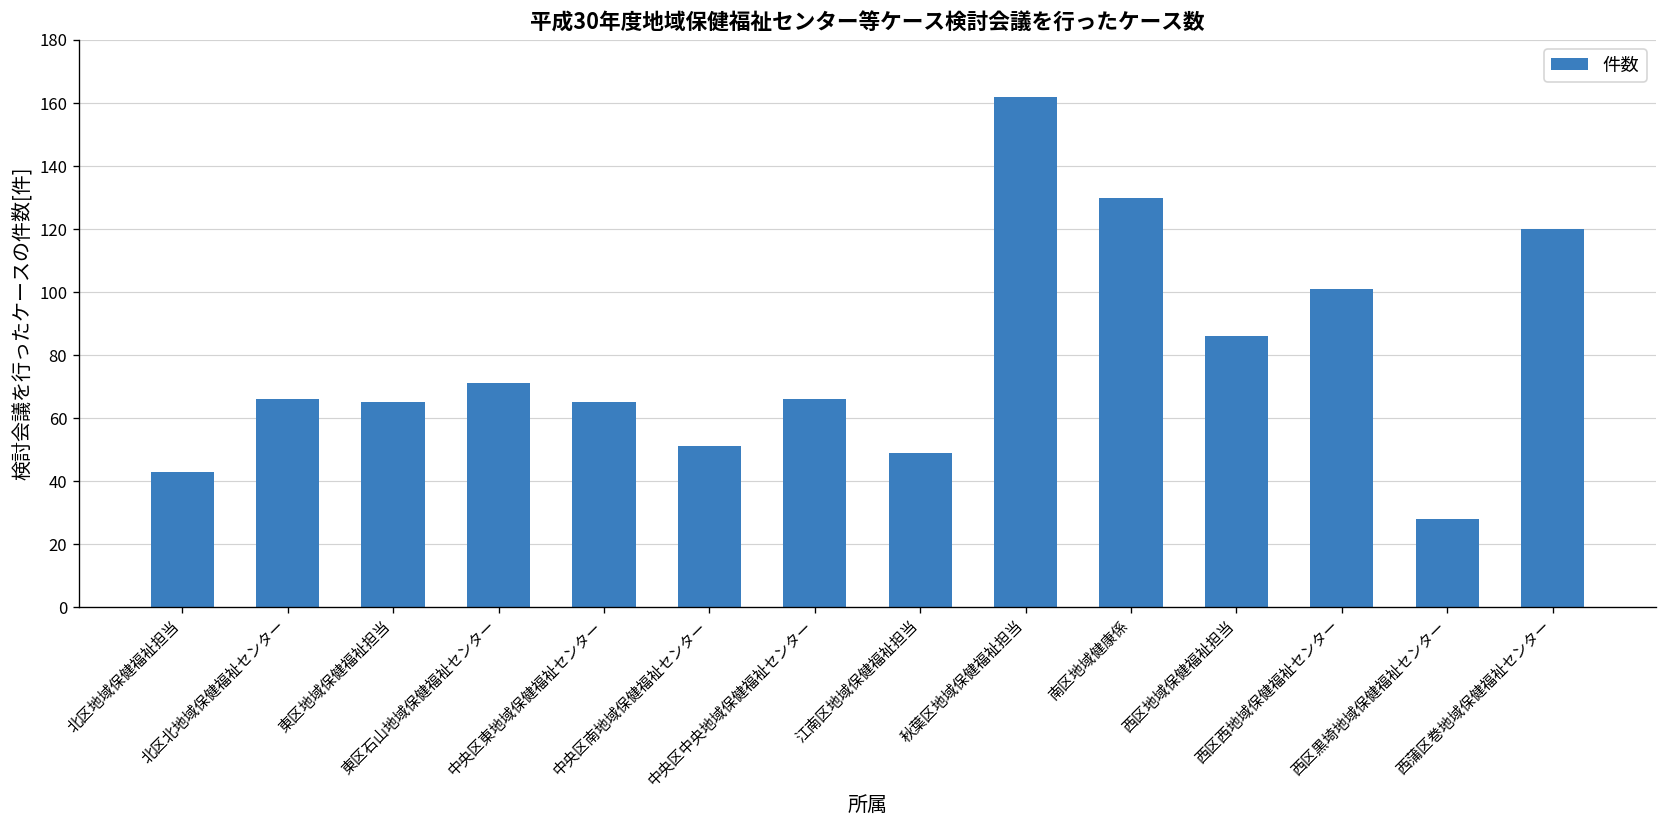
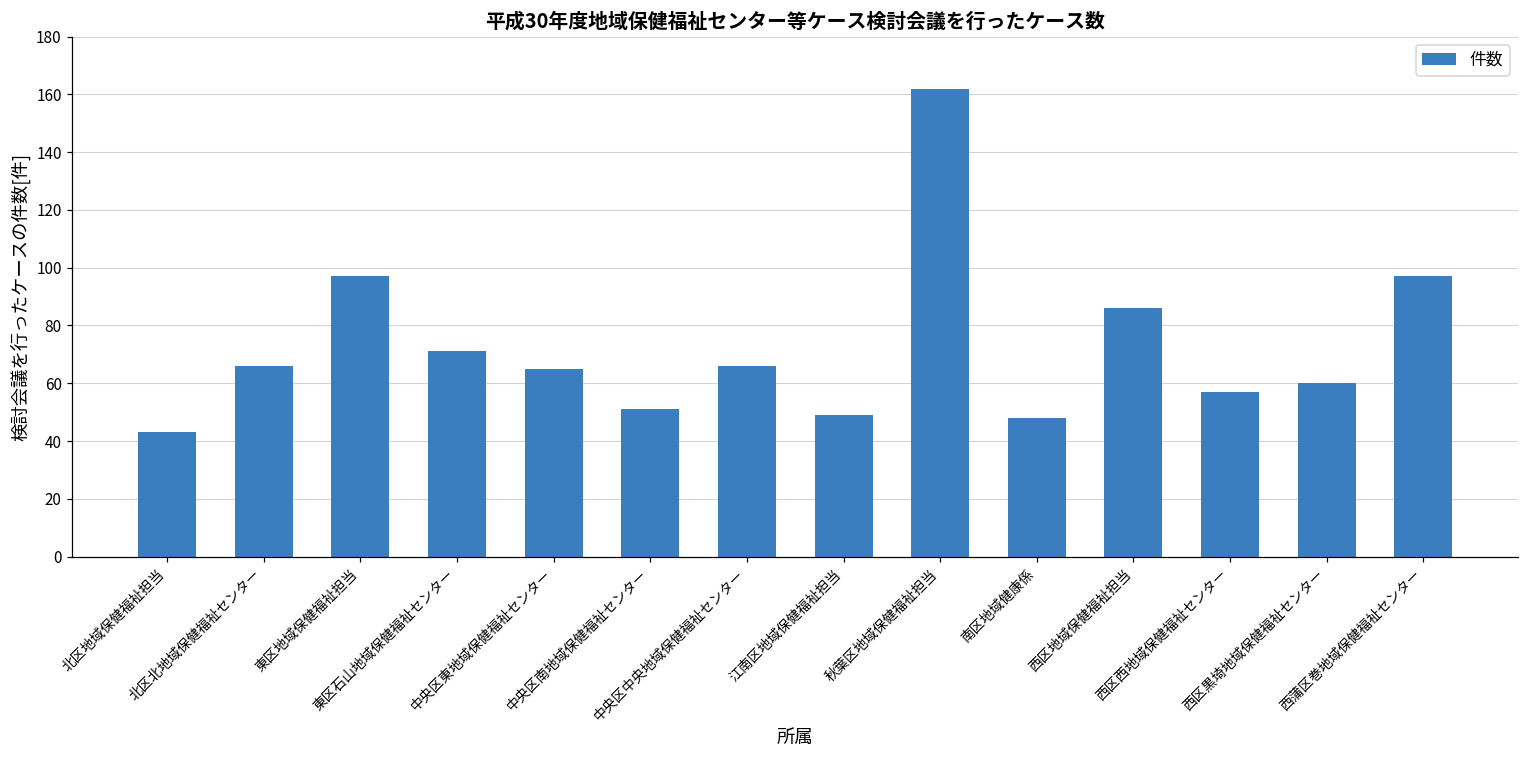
  {
    "北区地域保健福祉担当": 43,
    "北区北地域保健福祉センター": 66,
-   "東区地域保健福祉担当": 65,
+   "東区地域保健福祉担当": 97,
    "東区石山地域保健福祉センター": 71,
    "中央区東地域保健福祉センター": 65,
    "中央区南地域保健福祉センター": 51,
    "中央区中央地域保健福祉センター": 66,
    "江南区地域保健福祉担当": 49,
    "秋葉区地域保健福祉担当": 162,
-   "南区地域健康係": 130,
+   "南区地域健康係": 48,
    "西区地域保健福祉担当": 86,
-   "西区西地域保健福祉センター": 101,
-   "西区黒埼地域保健福祉センター": 28,
-   "西蒲区巻地域保健福祉センター": 120
+   "西区西地域保健福祉センター": 57,
+   "西区黒埼地域保健福祉センター": 60,
+   "西蒲区巻地域保健福祉センター": 97
  }
